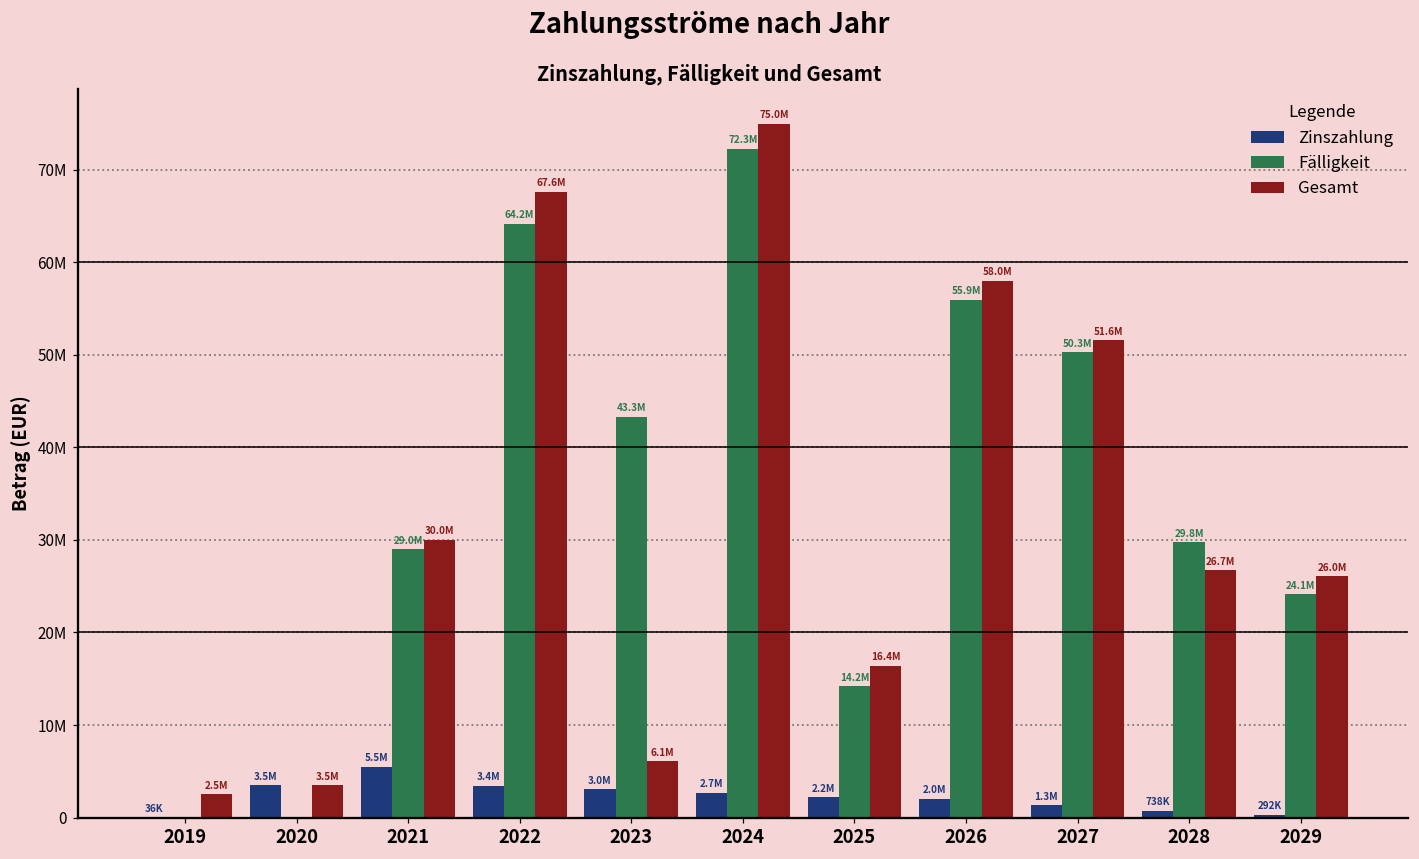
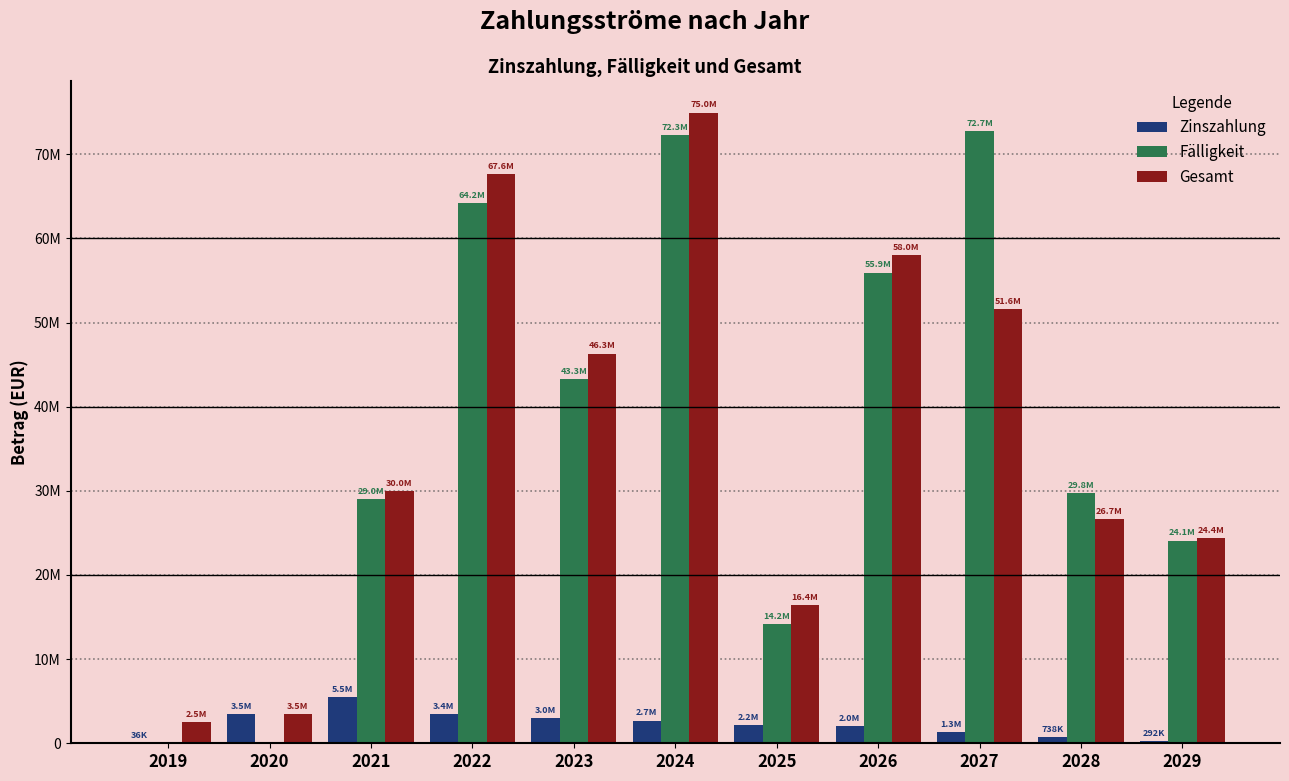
  {
    "Zinszahlung": {
      "2019": "36K",
      "2020": "3.5M",
      "2021": "5.5M",
      "2022": "3.4M",
      "2023": "3.0M",
      "2024": "2.7M",
      "2025": "2.2M",
      "2026": "2.0M",
      "2027": "1.3M",
      "2028": "738K",
      "2029": "292K"
    },
    "Fälligkeit": {
      "2021": "29.0M",
      "2022": "64.2M",
      "2023": "43.3M",
      "2024": "72.3M",
      "2025": "14.2M",
      "2026": "55.9M",
-     "2027": "50.3M",
+     "2027": "72.7M",
      "2028": "29.8M",
      "2029": "24.1M"
    },
    "Gesamt": {
      "2019": "2.5M",
      "2020": "3.5M",
      "2021": "30.0M",
      "2022": "67.6M",
-     "2023": "6.1M",
+     "2023": "46.3M",
      "2024": "75.0M",
      "2025": "16.4M",
      "2026": "58.0M",
      "2027": "51.6M",
      "2028": "26.7M",
-     "2029": "26.0M"
+     "2029": "24.4M"
    }
  }
